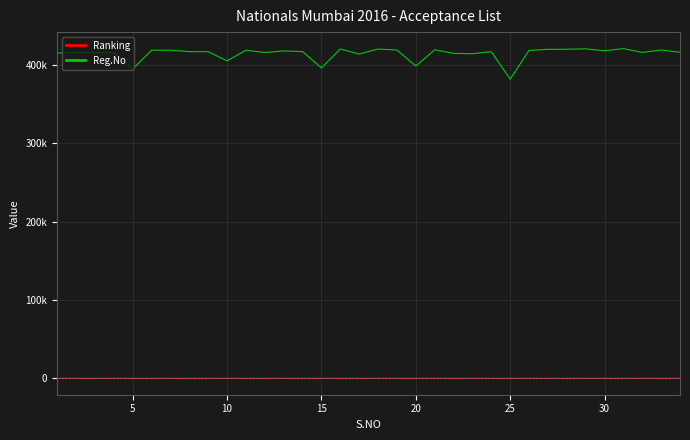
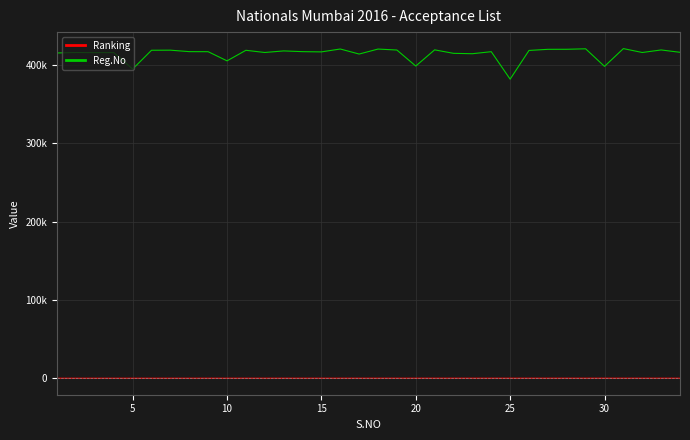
  {
    "Ranking": {
      "5": 0,
      "10": 0,
      "15": 0,
      "20": 0,
      "25": 0,
      "30": 0
    },
    "Reg.No": {
      "10": 410000,
-     "15": 400000,
+     "15": 420000,
      "20": 400000,
      "25": 380000,
-     "30": 420000
+     "30": 400000
    }
  }
